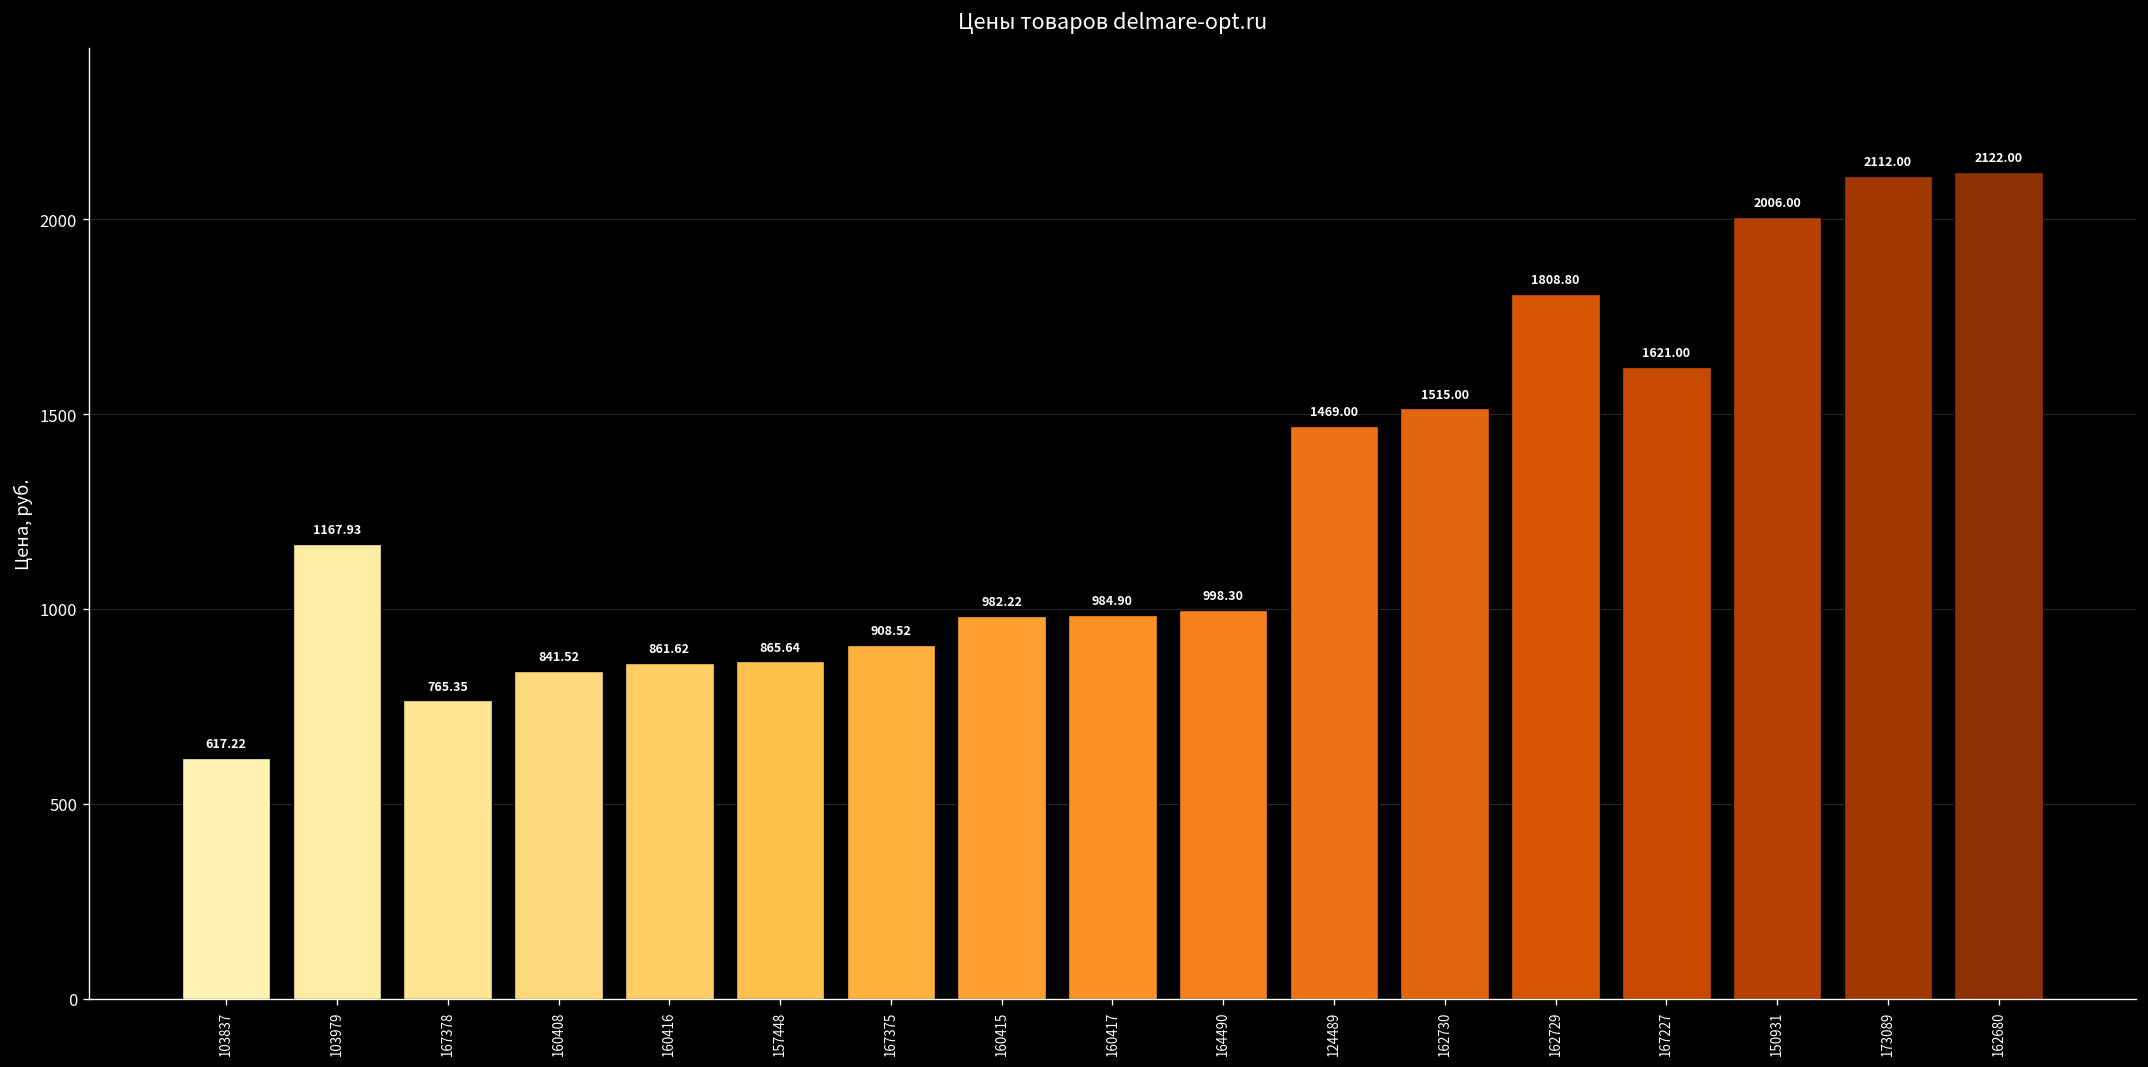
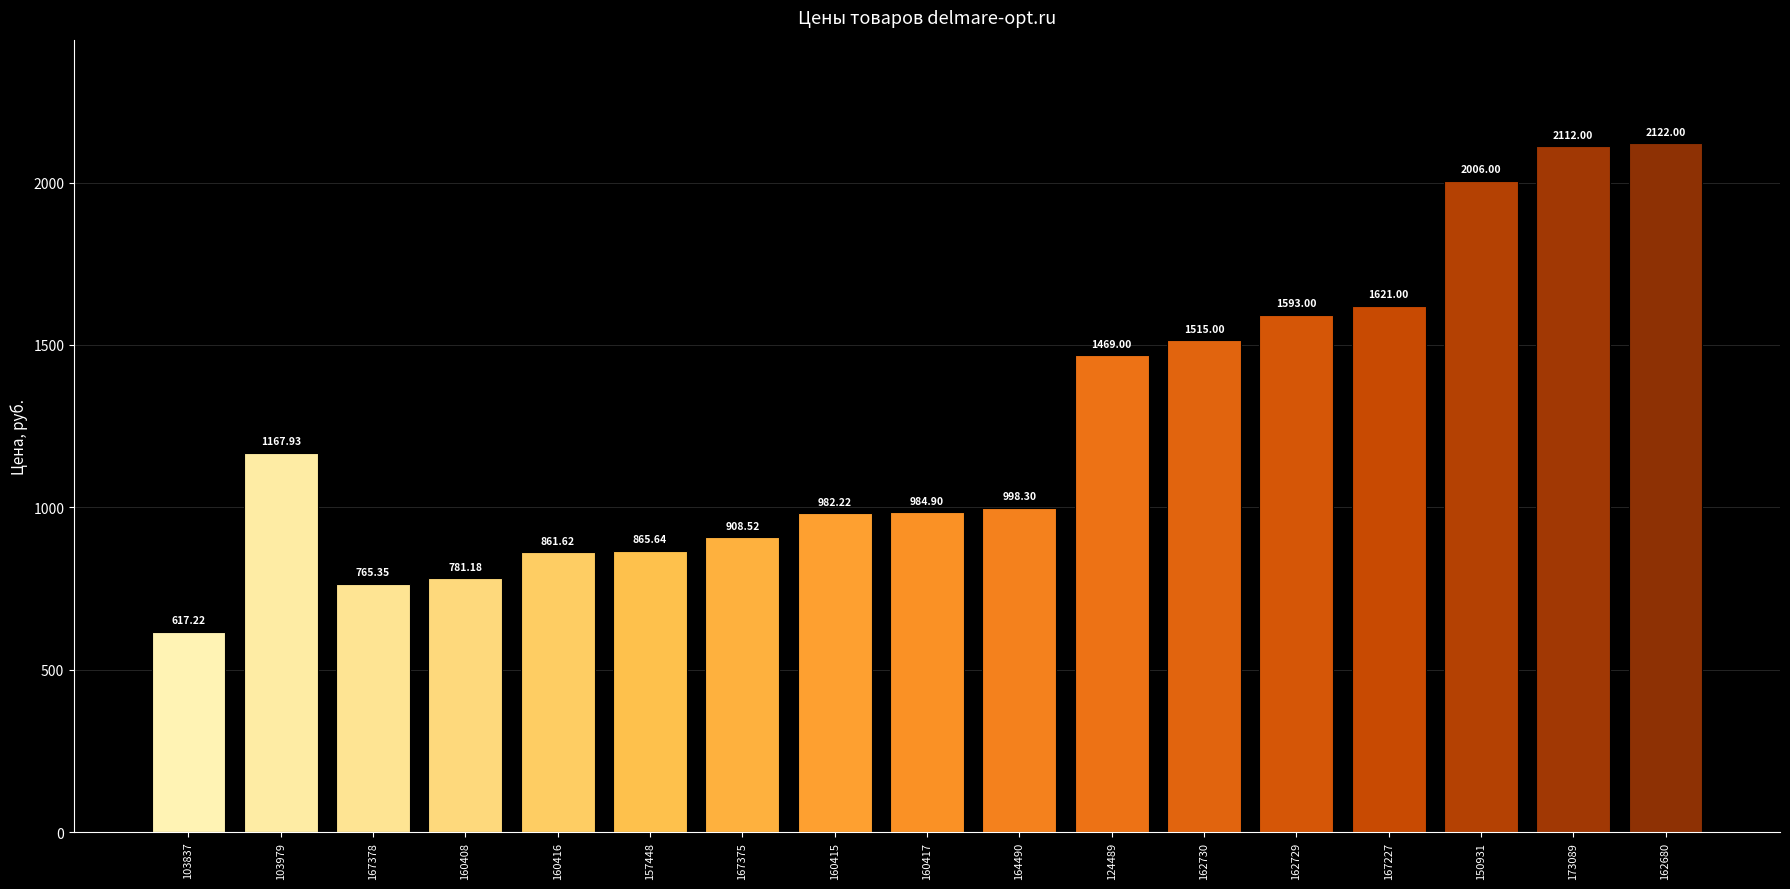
  {
    "103837": 617.22,
    "103979": 1167.93,
    "167378": 765.35,
-   "160408": 841.52,
+   "160408": 781.18,
    "160416": 861.62,
    "157448": 865.64,
    "167375": 908.52,
    "160415": 982.22,
    "160417": 984.90,
    "164490": 998.30,
    "124489": 1469.00,
    "162730": 1515.00,
-   "162729": 1808.80,
+   "162729": 1593.00,
    "167227": 1621.00,
    "150931": 2006.00,
    "173089": 2112.00,
    "162680": 2122.00
  }
